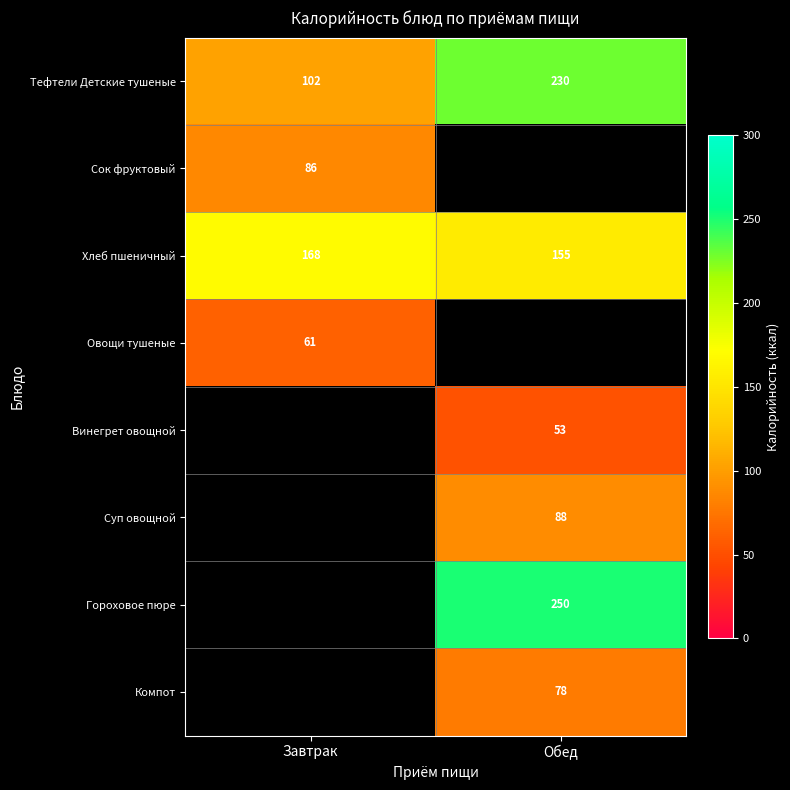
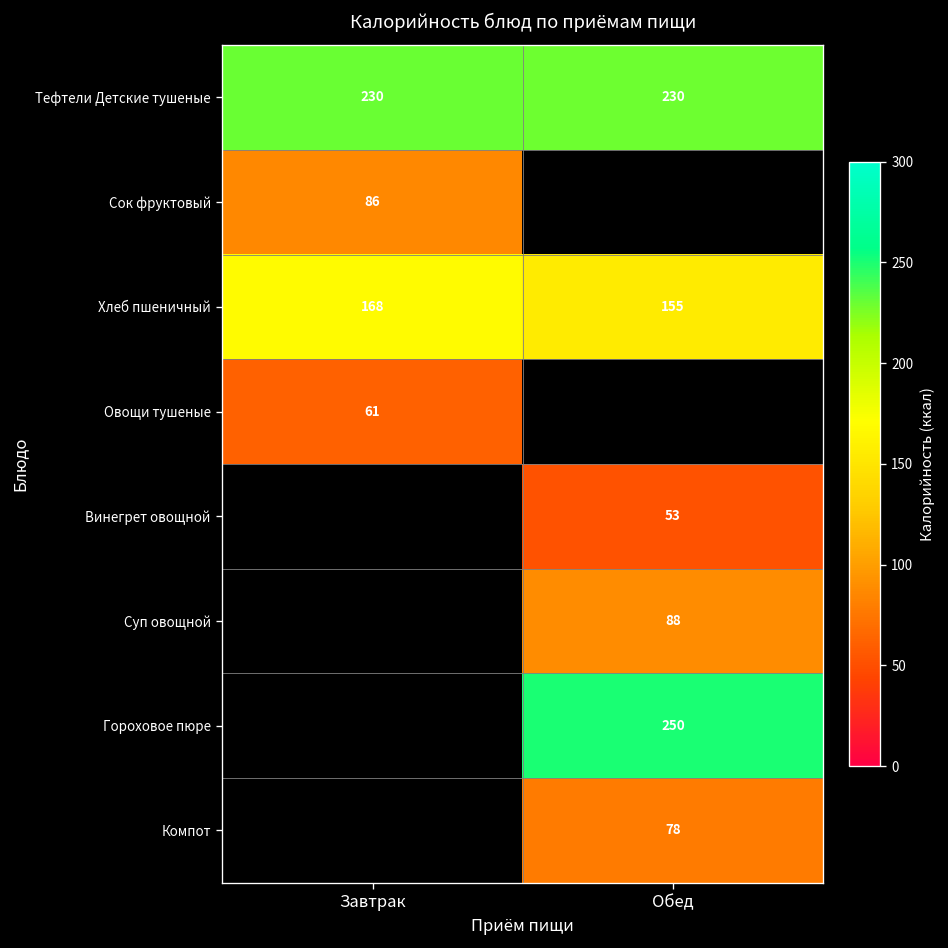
  {
    "Тефтели Детские тушеные": {
-     "Завтрак": 102,
+     "Завтрак": 230,
      "Обед": 230
    },
    "Сок фруктовый": {
      "Завтрак": 86
    },
    "Хлеб пшеничный": {
      "Завтрак": 168,
      "Обед": 155
    },
    "Овощи тушеные": {
      "Завтрак": 61
    },
    "Винегрет овощной": {
      "Обед": 53
    },
    "Суп овощной": {
      "Обед": 88
    },
    "Гороховое пюре": {
      "Обед": 250
    },
    "Компот": {
      "Обед": 78
    }
  }
